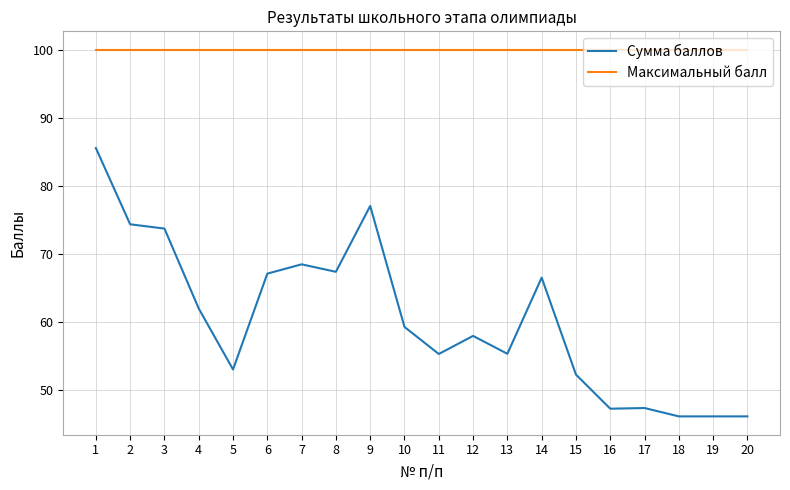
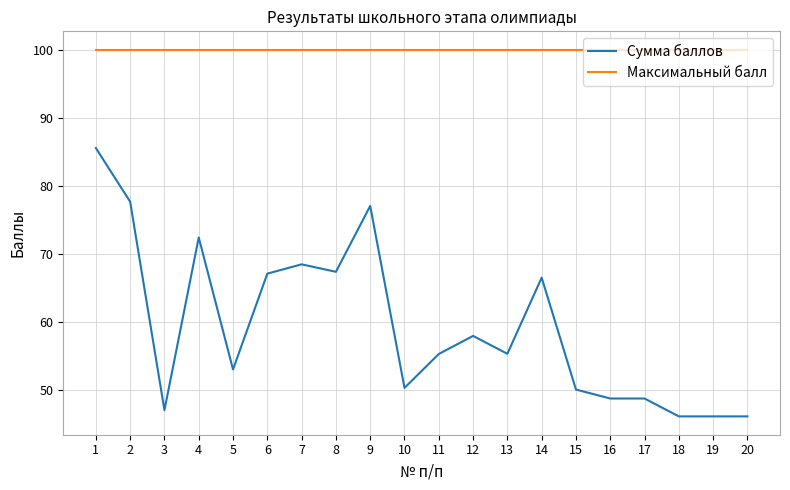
  {
    "Сумма баллов": {
      "1": 86,
-     "2": 74,
-     "3": 74,
-     "4": 62,
+     "2": 78,
+     "3": 47,
+     "4": 72,
      "5": 53,
      "6": 67,
      "7": 68,
      "8": 67,
      "9": 77,
-     "10": 59,
+     "10": 50,
      "11": 55,
      "12": 58,
      "13": 55,
      "14": 66,
-     "15": 52,
-     "16": 47,
-     "17": 47,
+     "15": 50,
+     "16": 49,
+     "17": 49,
      "18": 46,
      "19": 46,
      "20": 46
    },
    "Максимальный балл": {
      "1": 100,
      "2": 100,
      "3": 100,
      "4": 100,
      "5": 100,
      "6": 100,
      "7": 100,
      "8": 100,
      "9": 100,
      "10": 100,
      "11": 100,
      "12": 100,
      "13": 100,
      "14": 100,
      "15": 100
    }
  }
